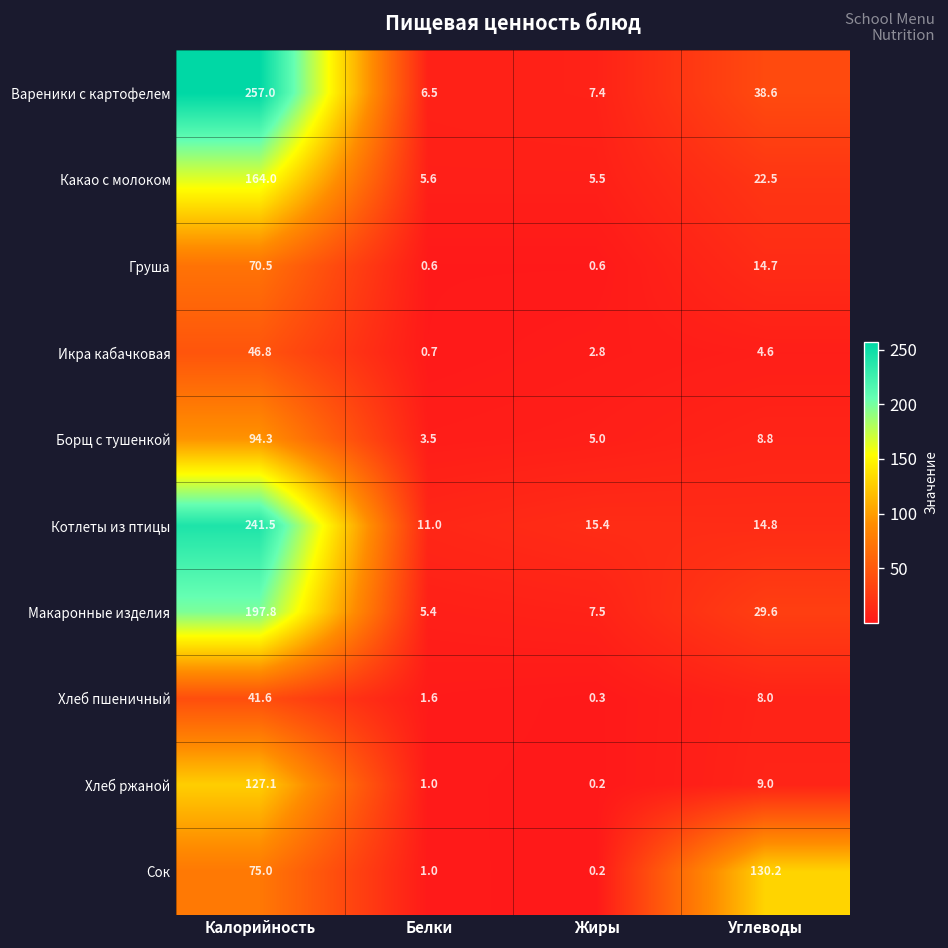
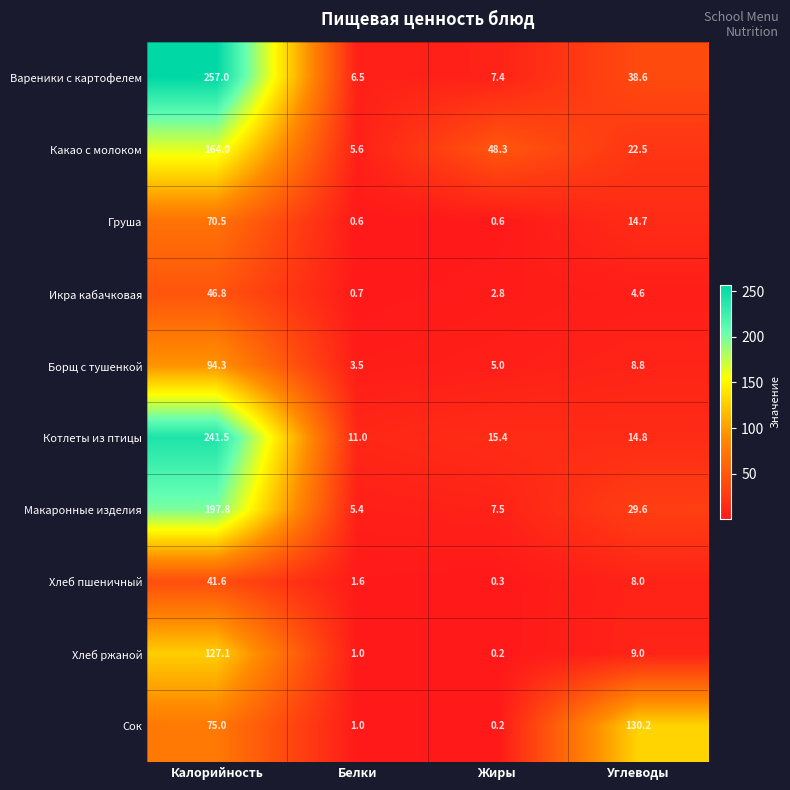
  {
    "Вареники с картофелем": {
      "Калорийность": 257.0,
      "Белки": 6.5,
      "Жиры": 7.4,
      "Углеводы": 38.6
    },
    "Какао с молоком": {
      "Калорийность": 164.0,
      "Белки": 5.6,
-     "Жиры": 5.5,
+     "Жиры": 48.3,
      "Углеводы": 22.5
    },
    "Груша": {
      "Калорийность": 70.5,
      "Белки": 0.6,
      "Жиры": 0.6,
      "Углеводы": 14.7
    },
    "Икра кабачковая": {
      "Калорийность": 46.8,
      "Белки": 0.7,
      "Жиры": 2.8,
      "Углеводы": 4.6
    },
    "Борщ с тушенкой": {
      "Калорийность": 94.3,
      "Белки": 3.5,
      "Жиры": 5.0,
      "Углеводы": 8.8
    },
    "Котлеты из птицы": {
      "Калорийность": 241.5,
      "Белки": 11.0,
      "Жиры": 15.4,
      "Углеводы": 14.8
    },
    "Макаронные изделия": {
      "Калорийность": 197.8,
      "Белки": 5.4,
      "Жиры": 7.5,
      "Углеводы": 29.6
    },
    "Хлеб пшеничный": {
      "Калорийность": 41.6,
      "Белки": 1.6,
      "Жиры": 0.3,
      "Углеводы": 8.0
    },
    "Хлеб ржаной": {
      "Калорийность": 127.1,
      "Белки": 1.0,
      "Жиры": 0.2,
      "Углеводы": 9.0
    },
    "Сок": {
      "Калорийность": 75.0,
      "Белки": 1.0,
      "Жиры": 0.2,
      "Углеводы": 130.2
    }
  }
